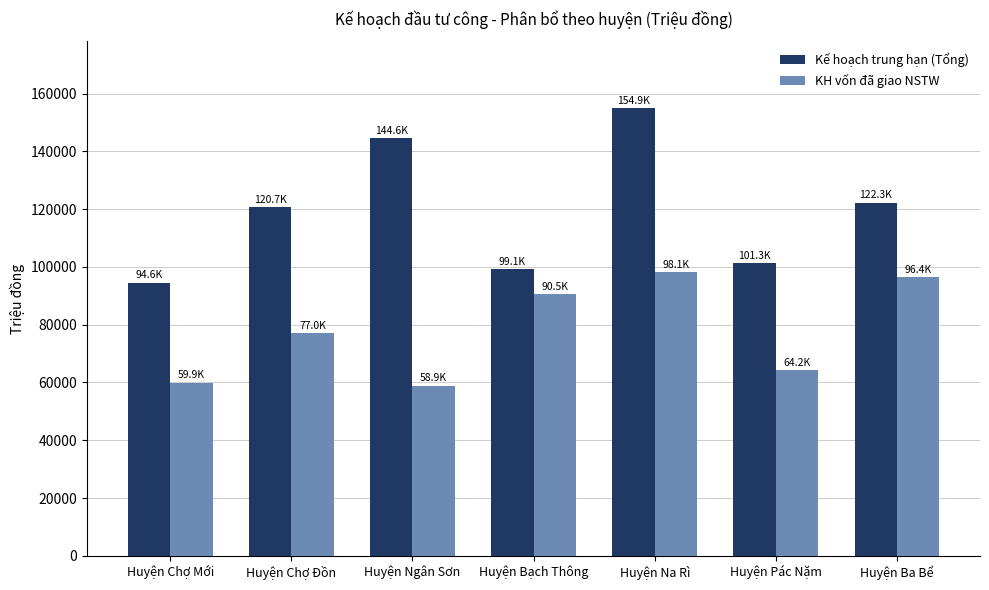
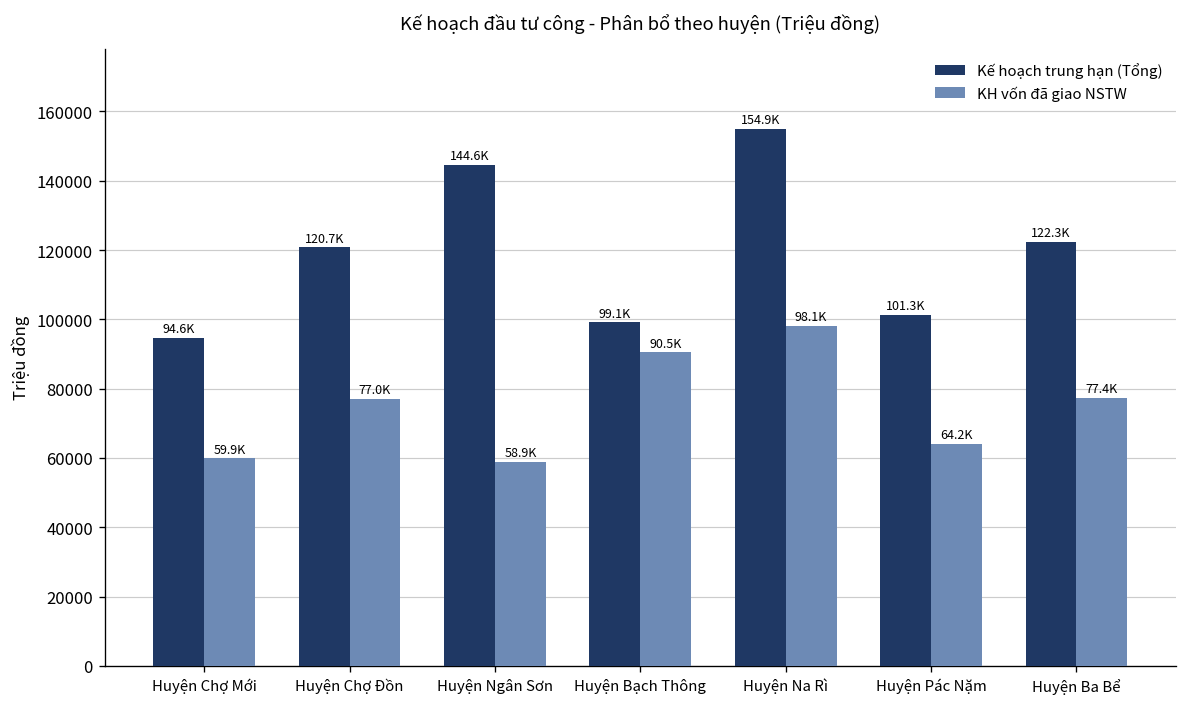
  {
    "Kế hoạch trung hạn (Tổng)": {
      "Huyện Chợ Mới": "94.6K",
      "Huyện Chợ Đồn": "120.7K",
      "Huyện Ngân Sơn": "144.6K",
      "Huyện Bạch Thông": "99.1K",
      "Huyện Na Rì": "154.9K",
      "Huyện Pác Nặm": "101.3K",
      "Huyện Ba Bể": "122.3K"
    },
    "KH vốn đã giao NSTW": {
      "Huyện Chợ Mới": "59.9K",
      "Huyện Chợ Đồn": "77.0K",
      "Huyện Ngân Sơn": "58.9K",
      "Huyện Bạch Thông": "90.5K",
      "Huyện Na Rì": "98.1K",
      "Huyện Pác Nặm": "64.2K",
-     "Huyện Ba Bể": "96.4K"
+     "Huyện Ba Bể": "77.4K"
    }
  }
